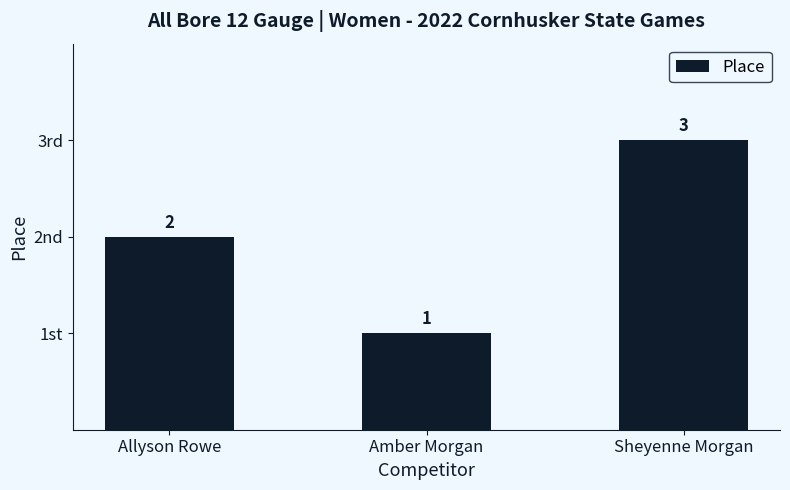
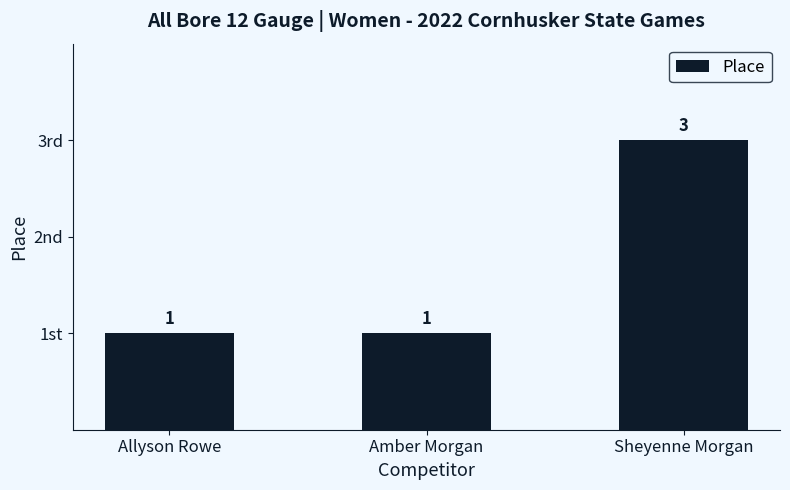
  {
-   "Allyson Rowe": 2,
+   "Allyson Rowe": 1,
    "Amber Morgan": 1,
    "Sheyenne Morgan": 3
  }
